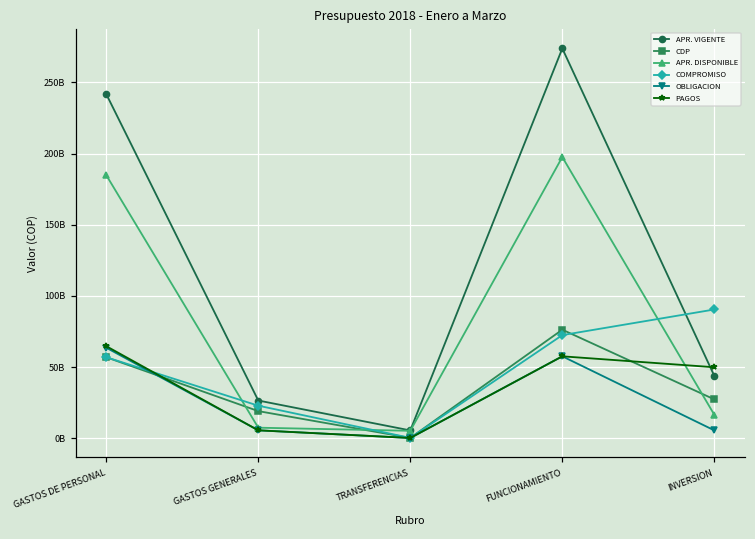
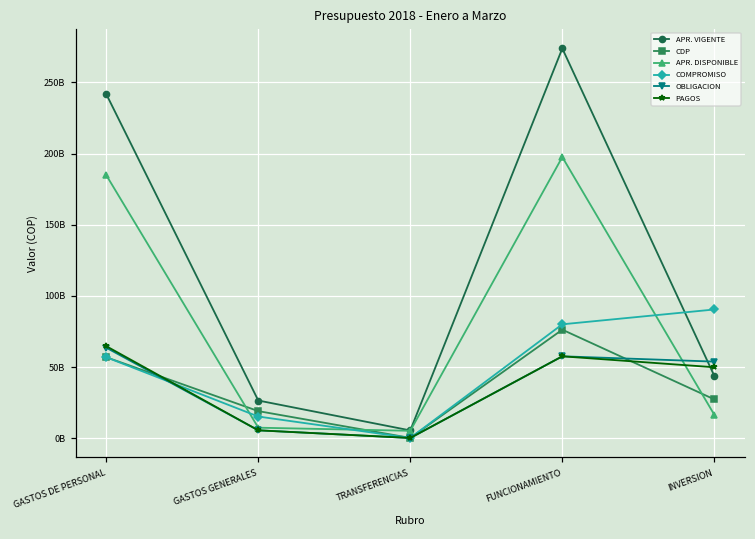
  {
    "COMPROMISO": {
-     "GASTOS GENERALES": 23000000000,
-     "FUNCIONAMIENTO": 72000000000,
+     "GASTOS GENERALES": 15000000000,
+     "FUNCIONAMIENTO": 80000000000,
      "INVERSION": 90000000000
    },
    "OBLIGACION": {
-     "INVERSION": 6000000000
+     "INVERSION": 54000000000
    },
    "PAGOS": {
      "INVERSION": 50000000000
    }
  }
